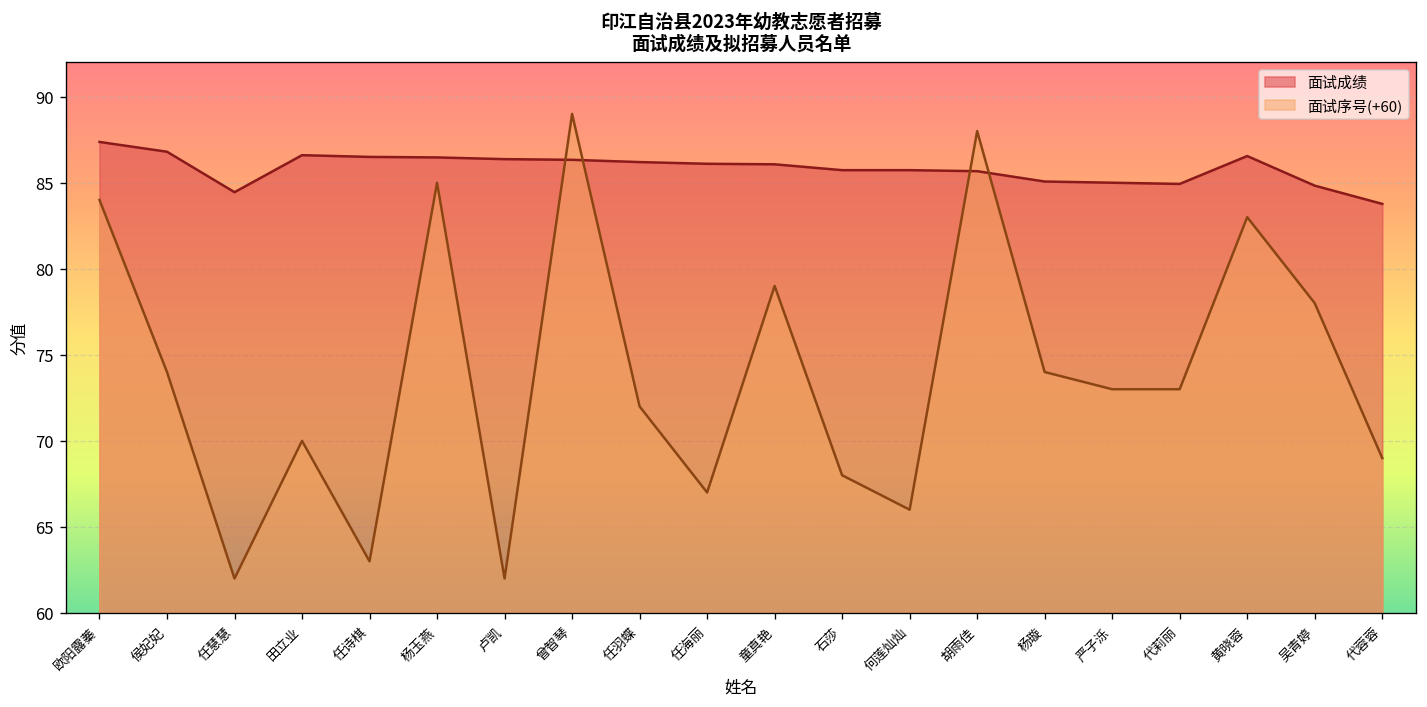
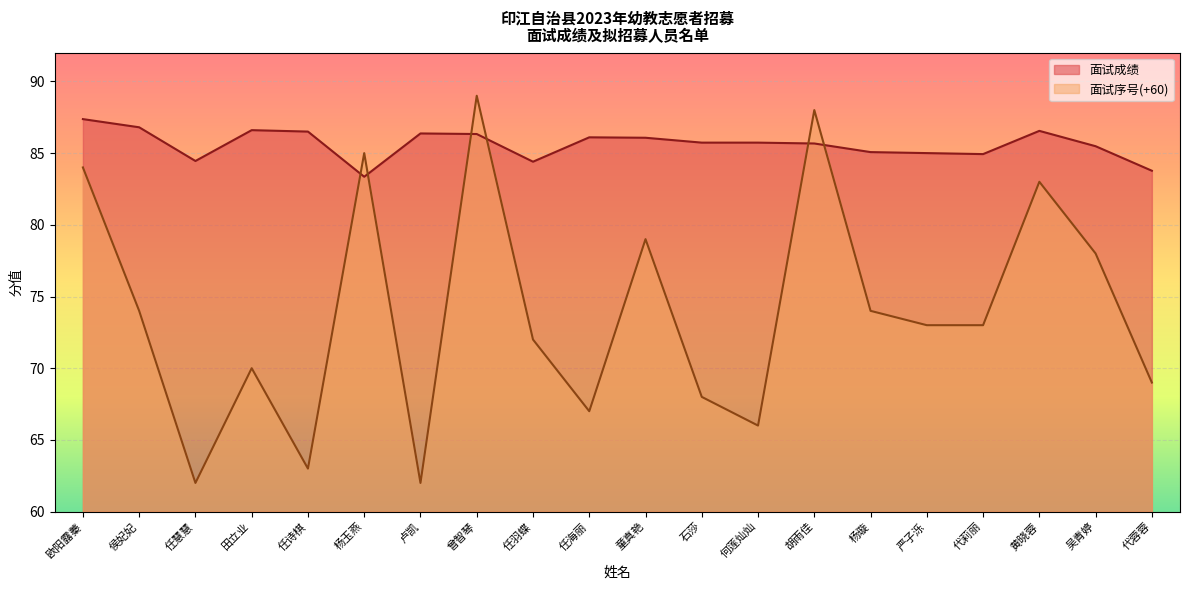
  {
    "面试成绩": {
      "欧阳露蓁": 87.4,
      "侯妃妃": 86.8,
      "任慧慧": 84.5,
      "田立业": 86.6,
      "任诗棋": 86.5,
-     "杨玉燕": 86.5,
+     "杨玉燕": 83.4,
      "卢凯": 86.4,
      "曾智琴": 86.3,
-     "任羽蝶": 86.2,
+     "任羽蝶": 84.4,
      "任海丽": 86.1,
      "童真艳": 86.1,
      "石莎": 85.7,
      "何莲灿灿": 85.7,
      "胡雨佳": 85.7,
      "杨璇": 85.1,
      "严子泺": 85.0,
      "代莉丽": 84.9,
      "黄晓蓉": 86.6,
-     "吴青婷": 84.8,
+     "吴青婷": 85.5,
      "代蓉蓉": 83.8
    },
    "面试序号(+60)": {
      "欧阳露蓁": 84.0,
      "侯妃妃": 74.0,
      "任慧慧": 62.0,
      "田立业": 70.0,
      "任诗棋": 63.0,
      "杨玉燕": 85.0,
      "卢凯": 62.0,
      "曾智琴": 89.0,
      "任羽蝶": 72.0,
      "任海丽": 67.0,
      "童真艳": 79.0,
      "石莎": 68.0,
      "何莲灿灿": 66.0,
      "胡雨佳": 88.0,
      "杨璇": 74.0,
      "严子泺": 73.0,
      "代莉丽": 73.0,
      "黄晓蓉": 83.0,
      "吴青婷": 78.0,
      "代蓉蓉": 69.0
    }
  }
